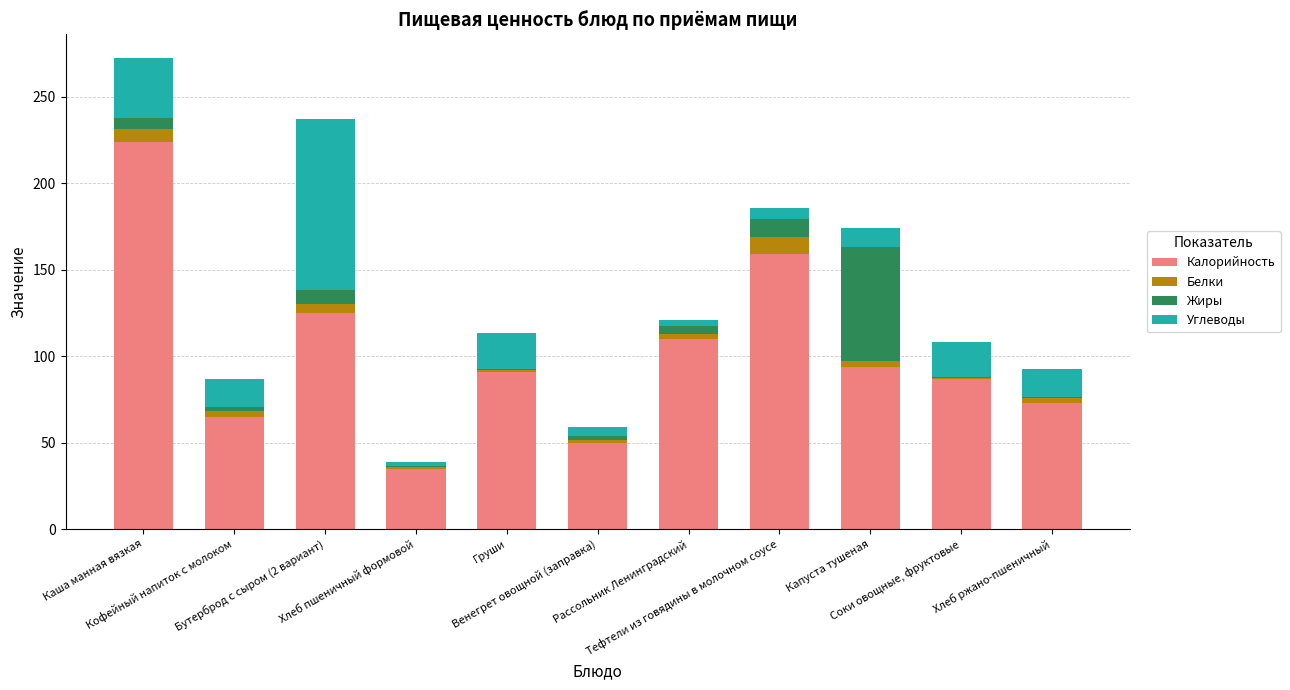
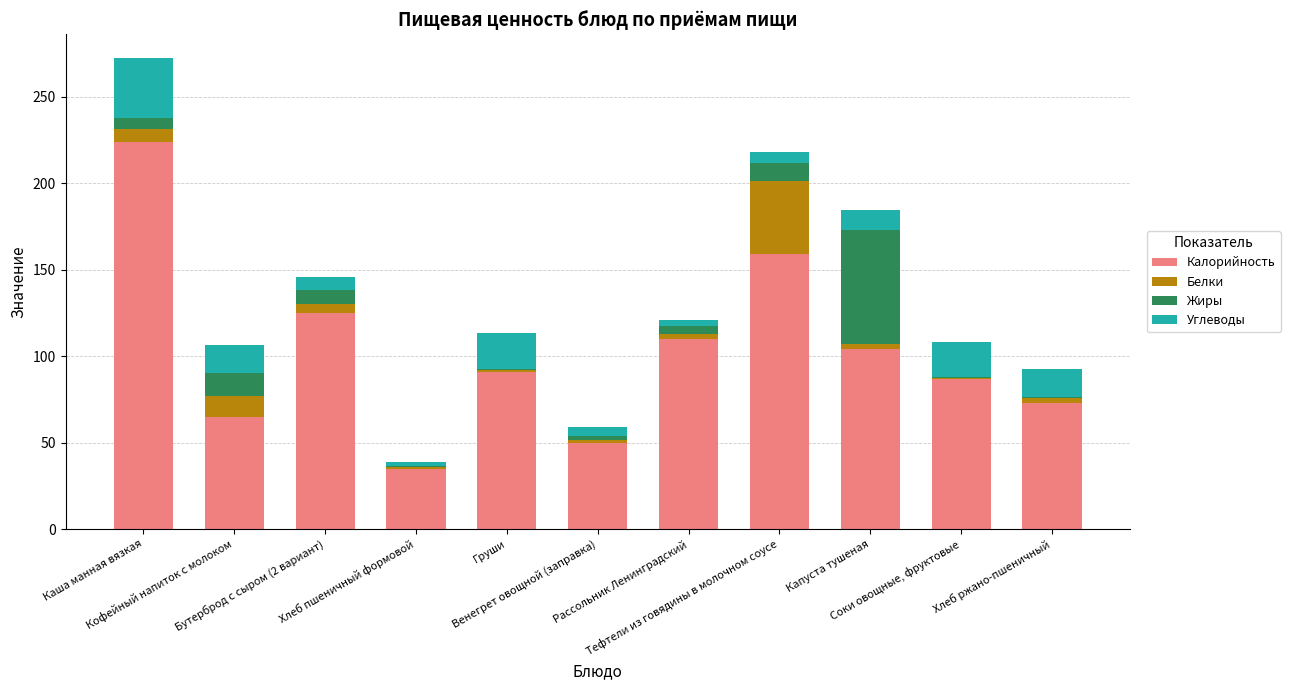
  {
    "Калорийность": {
      "Каша манная вязкая": 224,
      "Кофейный напиток с молоком": 65,
      "Бутерброд с сыром (2 вариант)": 125,
      "Хлеб пшеничный формовой": 35,
      "Груши": 91,
      "Венегрет овощной (заправка)": 50,
      "Рассольник Ленинградский": 110,
      "Тефтели из говядины в молочном соусе": 159,
-     "Капуста тушеная": 94,
+     "Капуста тушеная": 104,
      "Соки овощные, фруктовые": 87,
      "Хлеб ржано-пшеничный": 73
    },
    "Белки": {
      "Каша манная вязкая": 7,
-     "Кофейный напиток с молоком": 3,
+     "Кофейный напиток с молоком": 12,
      "Бутерброд с сыром (2 вариант)": 5,
      "Рассольник Ленинградский": 3,
-     "Тефтели из говядины в молочном соусе": 10,
+     "Тефтели из говядины в молочном соусе": 43,
      "Капуста тушеная": 3,
      "Хлеб ржано-пшеничный": 3
    },
    "Жиры": {
      "Каша манная вязкая": 6,
-     "Кофейный напиток с молоком": 3,
+     "Кофейный напиток с молоком": 13,
      "Бутерброд с сыром (2 вариант)": 8,
      "Венегрет овощной (заправка)": 3,
      "Рассольник Ленинградский": 5,
      "Тефтели из говядины в молочном соусе": 10,
      "Капуста тушеная": 66
    },
    "Углеводы": {
      "Каша манная вязкая": 35,
      "Кофейный напиток с молоком": 16,
-     "Бутерброд с сыром (2 вариант)": 99,
+     "Бутерброд с сыром (2 вариант)": 8,
      "Хлеб пшеничный формовой": 2,
      "Груши": 21,
      "Венегрет овощной (заправка)": 6,
      "Рассольник Ленинградский": 4,
      "Тефтели из говядины в молочном соусе": 7,
      "Капуста тушеная": 11,
      "Соки овощные, фруктовые": 20,
      "Хлеб ржано-пшеничный": 16
    }
  }
